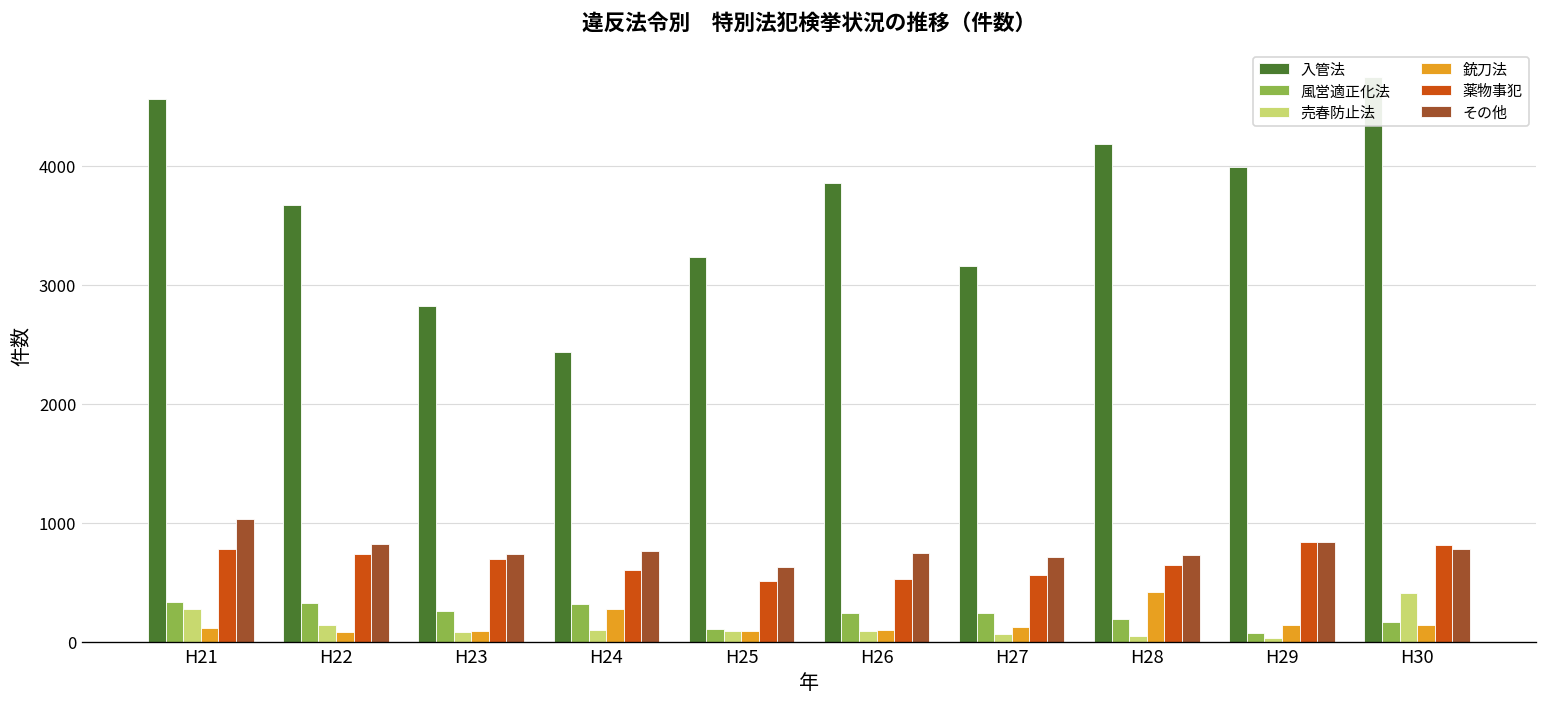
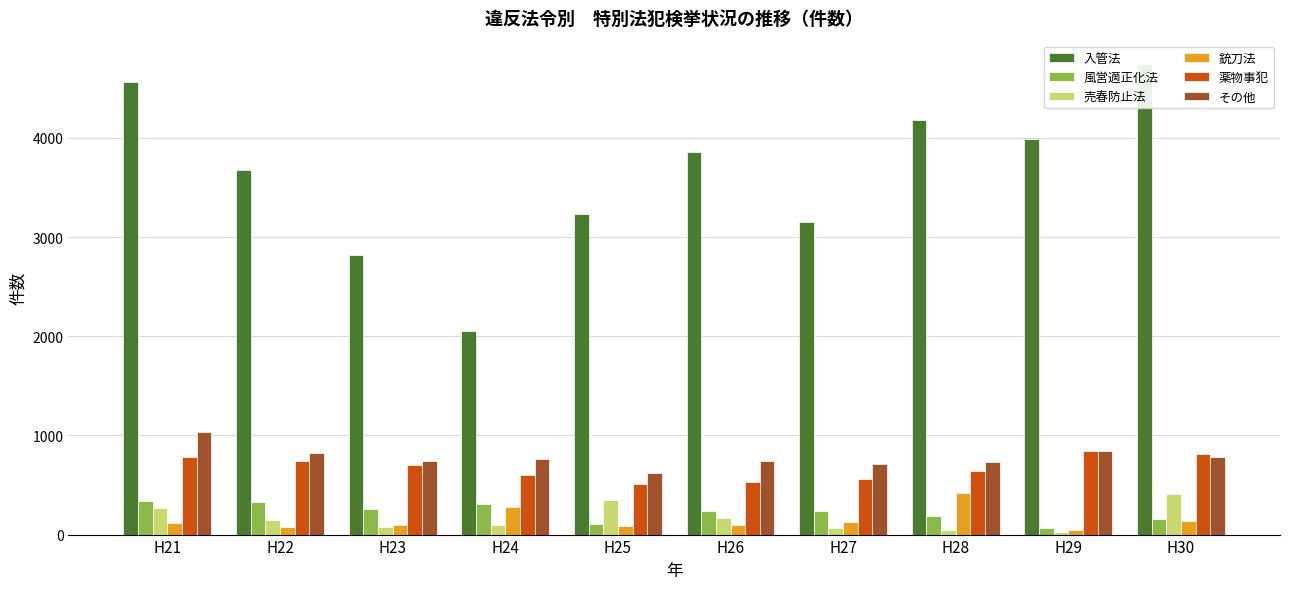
  {
    "入管法": {
      "H21": 4600,
      "H22": 3700,
      "H23": 2800,
-     "H24": 2400,
+     "H24": 2100,
      "H25": 3200,
      "H26": 3900,
      "H27": 3200,
      "H28": 4200,
      "H29": 4000
    },
    "風営適正化法": {
      "H21": 300,
      "H22": 300,
      "H23": 300,
      "H24": 300,
      "H25": 100,
      "H26": 200,
      "H27": 200,
      "H28": 200,
      "H29": 100,
      "H30": 200
    },
    "売春防止法": {
      "H21": 300,
      "H22": 100,
      "H23": 100,
      "H24": 100,
-     "H25": 100,
-     "H26": 100,
+     "H25": 300,
+     "H26": 200,
      "H27": 100,
      "H28": 0,
      "H29": 0,
      "H30": 400
    },
    "銃刀法": {
      "H21": 100,
      "H22": 100,
      "H23": 100,
      "H24": 300,
      "H25": 100,
      "H26": 100,
      "H27": 100,
      "H28": 400,
-     "H29": 100,
+     "H29": 0,
      "H30": 100
    }
  }
